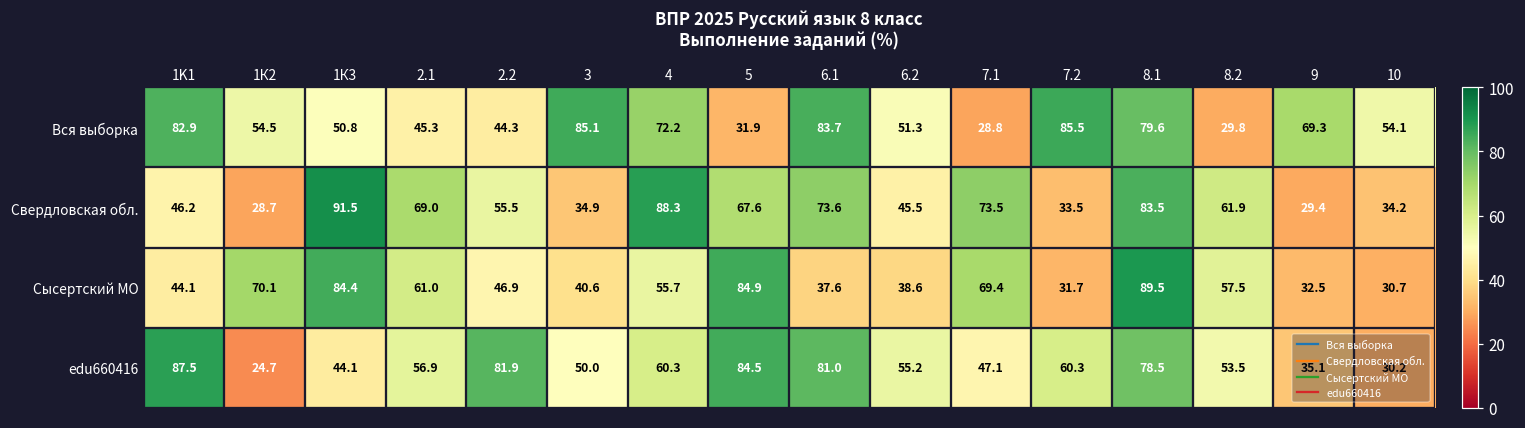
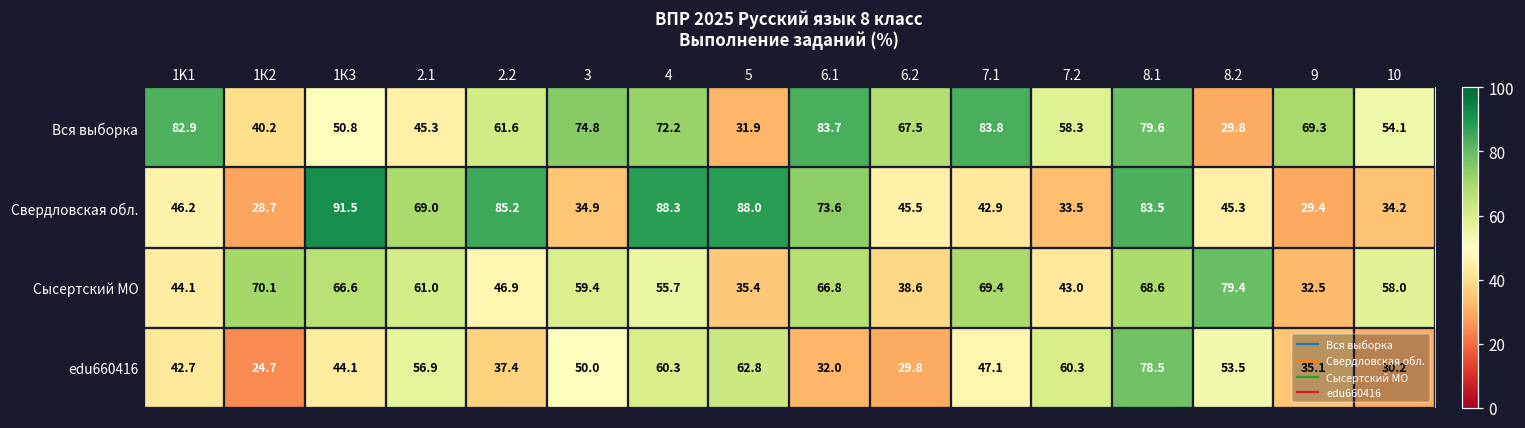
  {
    "Вся выборка": {
      "1K1": 82.9,
-     "1К2": 54.5,
+     "1К2": 40.2,
      "1К3": 50.8,
      "2.1": 45.3,
-     "2.2": 44.3,
-     "3": 85.1,
+     "2.2": 61.6,
+     "3": 74.8,
      "4": 72.2,
      "5": 31.9,
      "6.1": 83.7,
-     "6.2": 51.3,
-     "7.1": 28.8,
-     "7.2": 85.5,
+     "6.2": 67.5,
+     "7.1": 83.8,
+     "7.2": 58.3,
      "8.1": 79.6,
      "8.2": 29.8,
      "9": 69.3,
      "10": 54.1
    },
    "Свердловская обл.": {
      "1K1": 46.2,
      "1К2": 28.7,
      "1К3": 91.5,
      "2.1": 69.0,
-     "2.2": 55.5,
+     "2.2": 85.2,
      "3": 34.9,
      "4": 88.3,
-     "5": 67.6,
+     "5": 88.0,
      "6.1": 73.6,
      "6.2": 45.5,
-     "7.1": 73.5,
+     "7.1": 42.9,
      "7.2": 33.5,
      "8.1": 83.5,
-     "8.2": 61.9,
+     "8.2": 45.3,
      "9": 29.4,
      "10": 34.2
    },
    "Сысертский МО": {
      "1K1": 44.1,
      "1К2": 70.1,
-     "1К3": 84.4,
+     "1К3": 66.6,
      "2.1": 61.0,
      "2.2": 46.9,
-     "3": 40.6,
+     "3": 59.4,
      "4": 55.7,
-     "5": 84.9,
-     "6.1": 37.6,
+     "5": 35.4,
+     "6.1": 66.8,
      "6.2": 38.6,
      "7.1": 69.4,
-     "7.2": 31.7,
-     "8.1": 89.5,
-     "8.2": 57.5,
+     "7.2": 43.0,
+     "8.1": 68.6,
+     "8.2": 79.4,
      "9": 32.5,
-     "10": 30.7
+     "10": 58.0
    },
    "edu660416": {
-     "1K1": 87.5,
+     "1K1": 42.7,
      "1К2": 24.7,
      "1К3": 44.1,
      "2.1": 56.9,
-     "2.2": 81.9,
+     "2.2": 37.4,
      "3": 50.0,
      "4": 60.3,
-     "5": 84.5,
-     "6.1": 81.0,
-     "6.2": 55.2,
+     "5": 62.8,
+     "6.1": 32.0,
+     "6.2": 29.8,
      "7.1": 47.1,
      "7.2": 60.3,
      "8.1": 78.5,
      "8.2": 53.5
    }
  }
